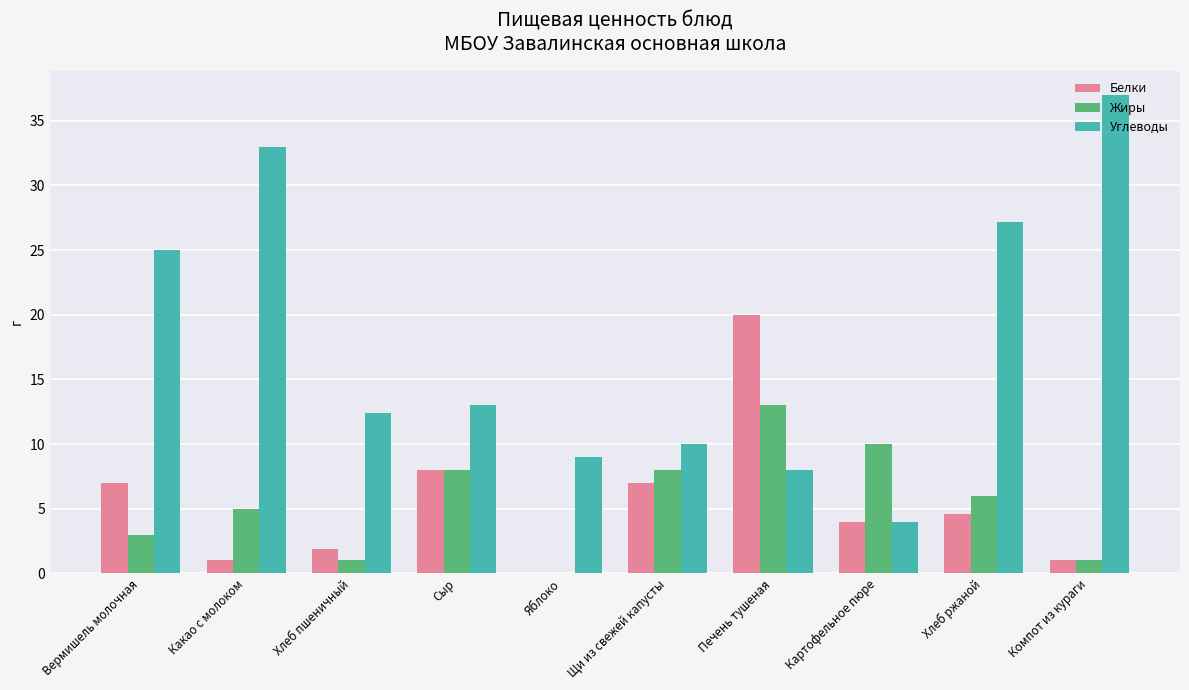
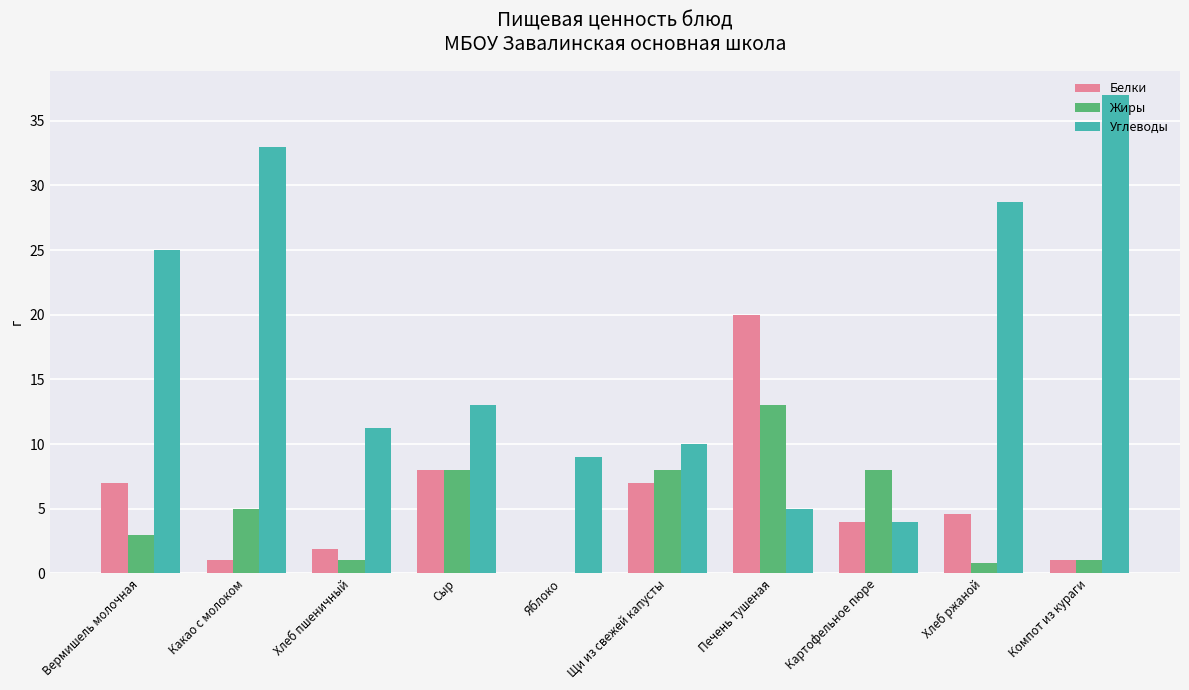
  {
    "Белки": {
      "Вермишель молочная": 7.0,
      "Какао с молоком": 1.0,
      "Хлеб пшеничный": 1.9,
      "Сыр": 8.0,
      "Яблоко": 0.0,
      "Щи из свежей капусты": 7.0,
      "Печень тушеная": 20.0,
      "Картофельное пюре": 4.0,
      "Хлеб ржаной": 4.6,
      "Компот из кураги": 1.0
    },
    "Жиры": {
      "Вермишель молочная": 3.0,
      "Какао с молоком": 5.0,
      "Хлеб пшеничный": 1.0,
      "Сыр": 8.0,
      "Яблоко": 0.0,
      "Щи из свежей капусты": 8.0,
      "Печень тушеная": 13.0,
-     "Картофельное пюре": 10,
-     "Хлеб ржаной": 6.0,
+     "Картофельное пюре": 8,
+     "Хлеб ржаной": 0.8,
      "Компот из кураги": 1.0
    },
    "Углеводы": {
      "Вермишель молочная": 25.0,
      "Какао с молоком": 33.0,
-     "Хлеб пшеничный": 12.4,
+     "Хлеб пшеничный": 11.2,
      "Сыр": 13.0,
      "Яблоко": 9.0,
      "Щи из свежей капусты": 10.0,
-     "Печень тушеная": 8,
+     "Печень тушеная": 5,
      "Картофельное пюре": 4.0,
-     "Хлеб ржаной": 27.2,
+     "Хлеб ржаной": 28.7,
      "Компот из кураги": 37.0
    }
  }
